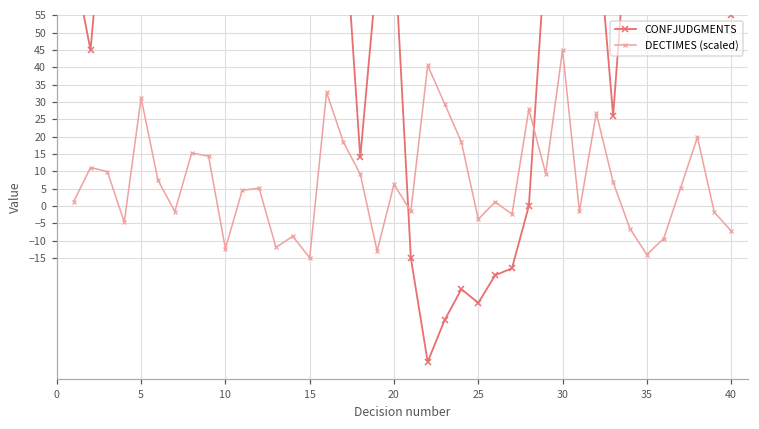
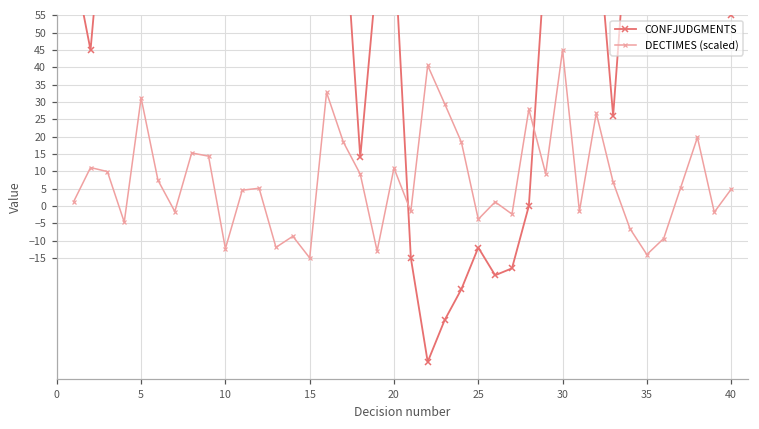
  {
    "CONFJUDGMENTS": {
-     "25": -28,
+     "25": -12,
      "40": 55
    },
    "DECTIMES (scaled)": {
      "5": 31,
      "10": -12,
      "15": -15,
-     "20": 6,
+     "20": 11,
      "25": -4,
      "30": 45,
      "35": -14,
-     "40": -7
+     "40": 5
    }
  }
